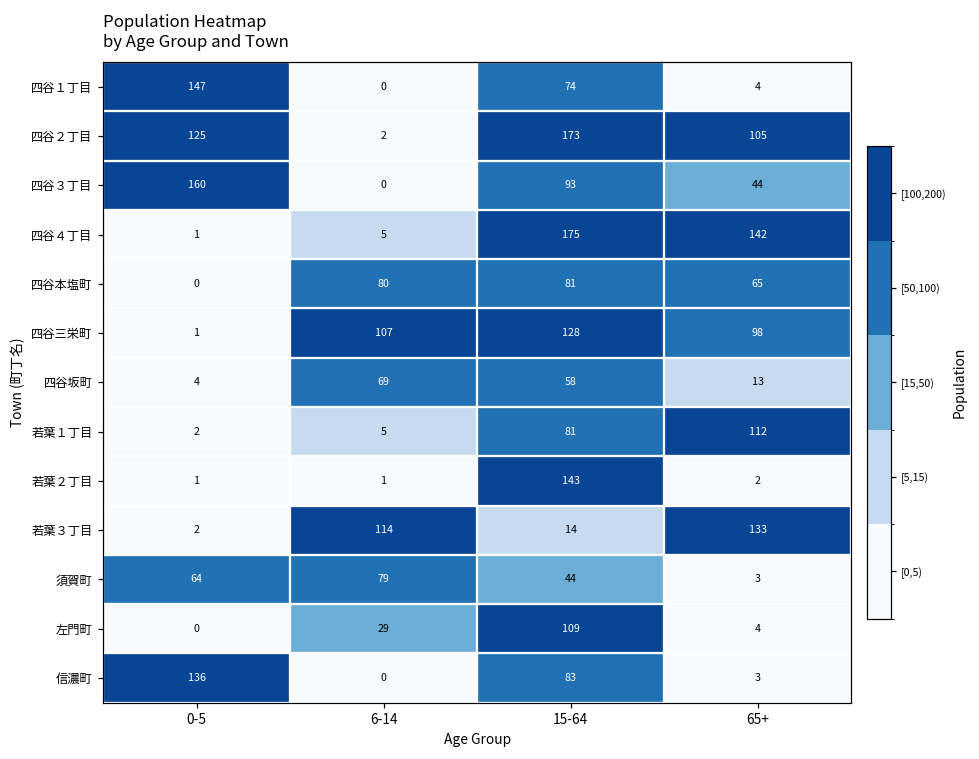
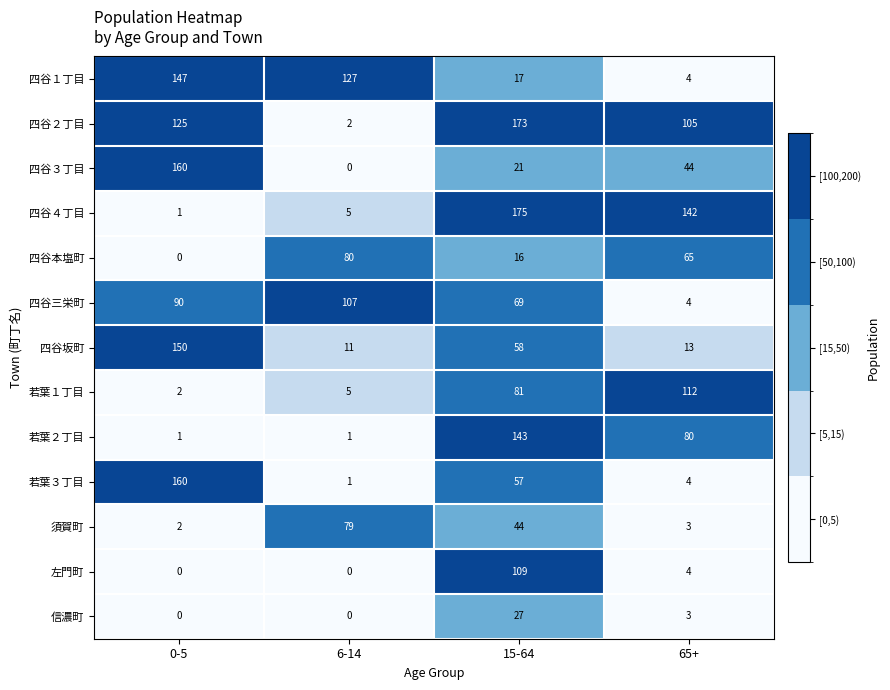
  {
    "四谷１丁目": {
      "0-5": 147,
-     "6-14": 0,
-     "15-64": 74,
+     "6-14": 127,
+     "15-64": 17,
      "65+": 4
    },
    "四谷２丁目": {
      "0-5": 125,
      "6-14": 2,
      "15-64": 173,
      "65+": 105
    },
    "四谷３丁目": {
      "0-5": 160,
      "6-14": 0,
-     "15-64": 93,
+     "15-64": 21,
      "65+": 44
    },
    "四谷４丁目": {
      "0-5": 1,
      "6-14": 5,
      "15-64": 175,
      "65+": 142
    },
    "四谷本塩町": {
      "0-5": 0,
      "6-14": 80,
-     "15-64": 81,
+     "15-64": 16,
      "65+": 65
    },
    "四谷三栄町": {
-     "0-5": 1,
+     "0-5": 90,
      "6-14": 107,
-     "15-64": 128,
-     "65+": 98
+     "15-64": 69,
+     "65+": 4
    },
    "四谷坂町": {
-     "0-5": 4,
-     "6-14": 69,
+     "0-5": 150,
+     "6-14": 11,
      "15-64": 58,
      "65+": 13
    },
    "若葉１丁目": {
      "0-5": 2,
      "6-14": 5,
      "15-64": 81,
      "65+": 112
    },
    "若葉２丁目": {
      "0-5": 1,
      "6-14": 1,
      "15-64": 143,
-     "65+": 2
+     "65+": 80
    },
    "若葉３丁目": {
-     "0-5": 2,
-     "6-14": 114,
-     "15-64": 14,
-     "65+": 133
+     "0-5": 160,
+     "6-14": 1,
+     "15-64": 57,
+     "65+": 4
    },
    "須賀町": {
-     "0-5": 64,
+     "0-5": 2,
      "6-14": 79,
      "15-64": 44,
      "65+": 3
    },
    "左門町": {
      "0-5": 0,
-     "6-14": 29,
+     "6-14": 0,
      "15-64": 109,
      "65+": 4
    },
    "信濃町": {
-     "0-5": 136,
+     "0-5": 0,
      "6-14": 0,
-     "15-64": 83,
+     "15-64": 27,
      "65+": 3
    }
  }
